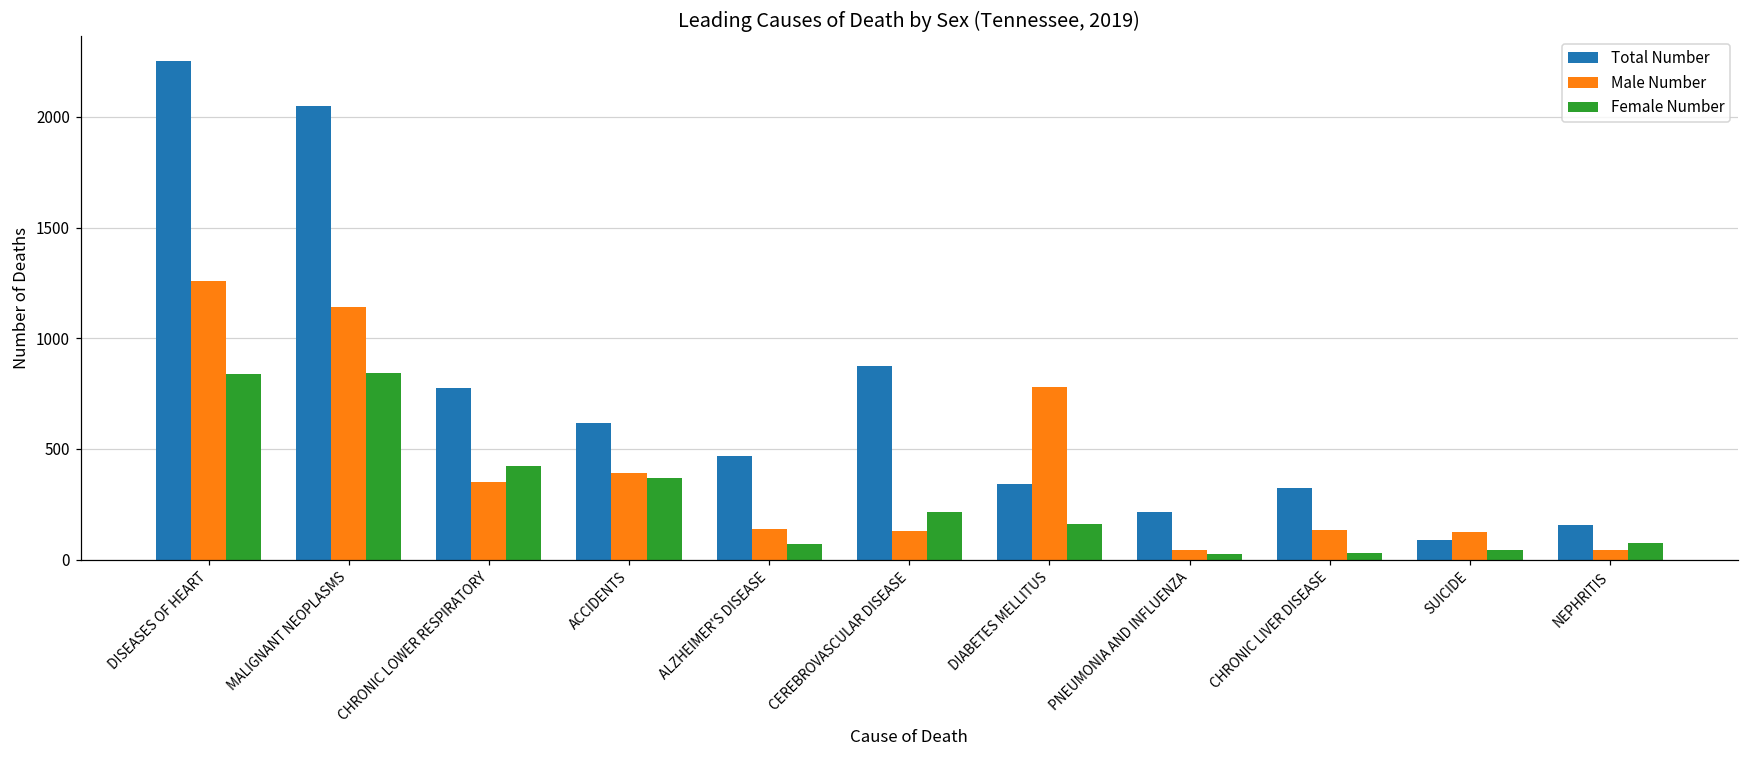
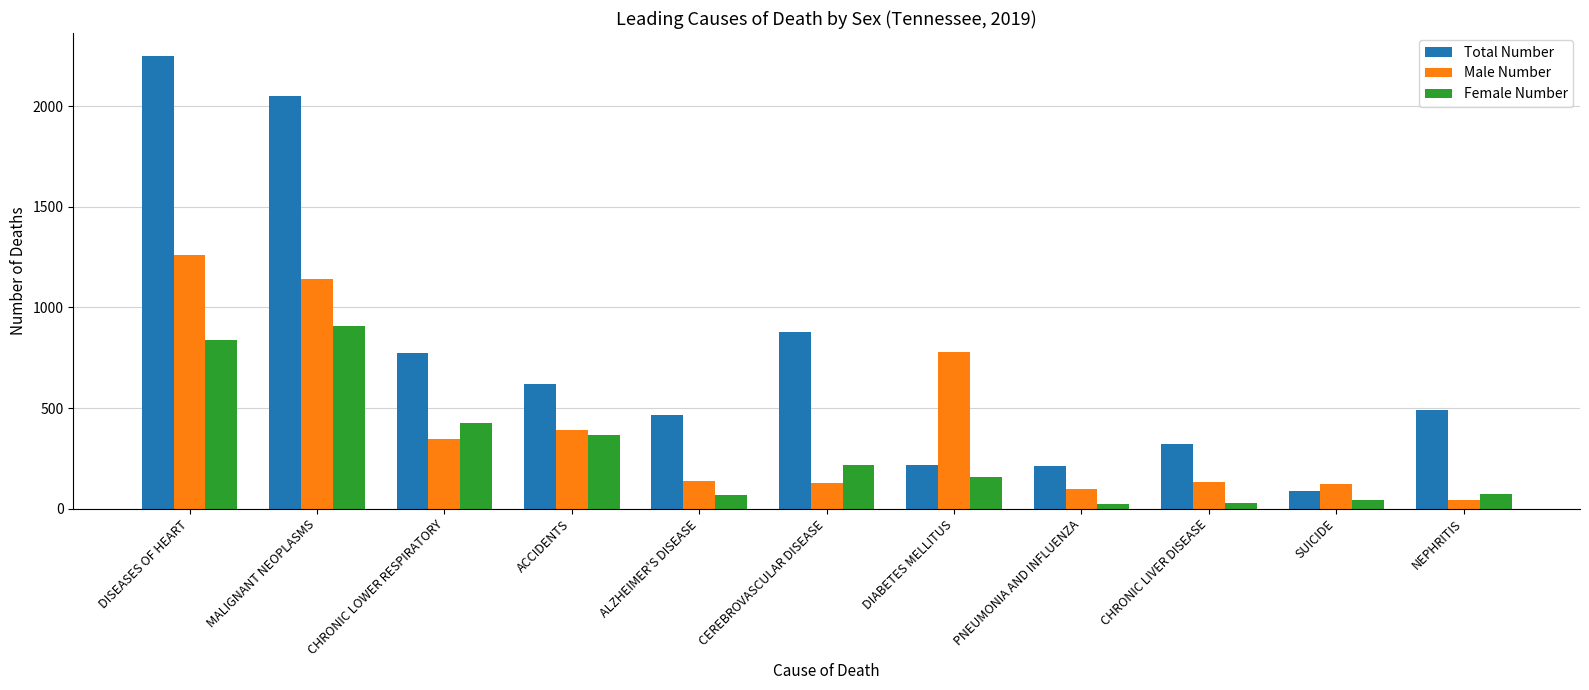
  {
    "Total Number": {
      "DISEASES OF HEART": 2250,
      "MALIGNANT NEOPLASMS": 2050,
      "CHRONIC LOWER RESPIRATORY": 770,
      "ACCIDENTS": 620,
      "ALZHEIMER'S DISEASE": 470,
      "CEREBROVASCULAR DISEASE": 880,
-     "DIABETES MELLITUS": 340,
+     "DIABETES MELLITUS": 220,
      "PNEUMONIA AND INFLUENZA": 210,
      "CHRONIC LIVER DISEASE": 320,
      "SUICIDE": 90,
-     "NEPHRITIS": 160
+     "NEPHRITIS": 490
    },
    "Male Number": {
      "DISEASES OF HEART": 1260,
      "MALIGNANT NEOPLASMS": 1140,
      "CHRONIC LOWER RESPIRATORY": 350,
      "ACCIDENTS": 390,
      "ALZHEIMER'S DISEASE": 140,
      "CEREBROVASCULAR DISEASE": 130,
      "DIABETES MELLITUS": 780,
-     "PNEUMONIA AND INFLUENZA": 40,
+     "PNEUMONIA AND INFLUENZA": 100,
      "CHRONIC LIVER DISEASE": 130,
      "SUICIDE": 120,
      "NEPHRITIS": 40
    },
    "Female Number": {
      "DISEASES OF HEART": 840,
-     "MALIGNANT NEOPLASMS": 850,
+     "MALIGNANT NEOPLASMS": 910,
      "CHRONIC LOWER RESPIRATORY": 430,
      "ACCIDENTS": 370,
      "ALZHEIMER'S DISEASE": 70,
      "CEREBROVASCULAR DISEASE": 220,
      "DIABETES MELLITUS": 160,
      "PNEUMONIA AND INFLUENZA": 30,
      "CHRONIC LIVER DISEASE": 30,
      "SUICIDE": 50,
      "NEPHRITIS": 70
    }
  }
